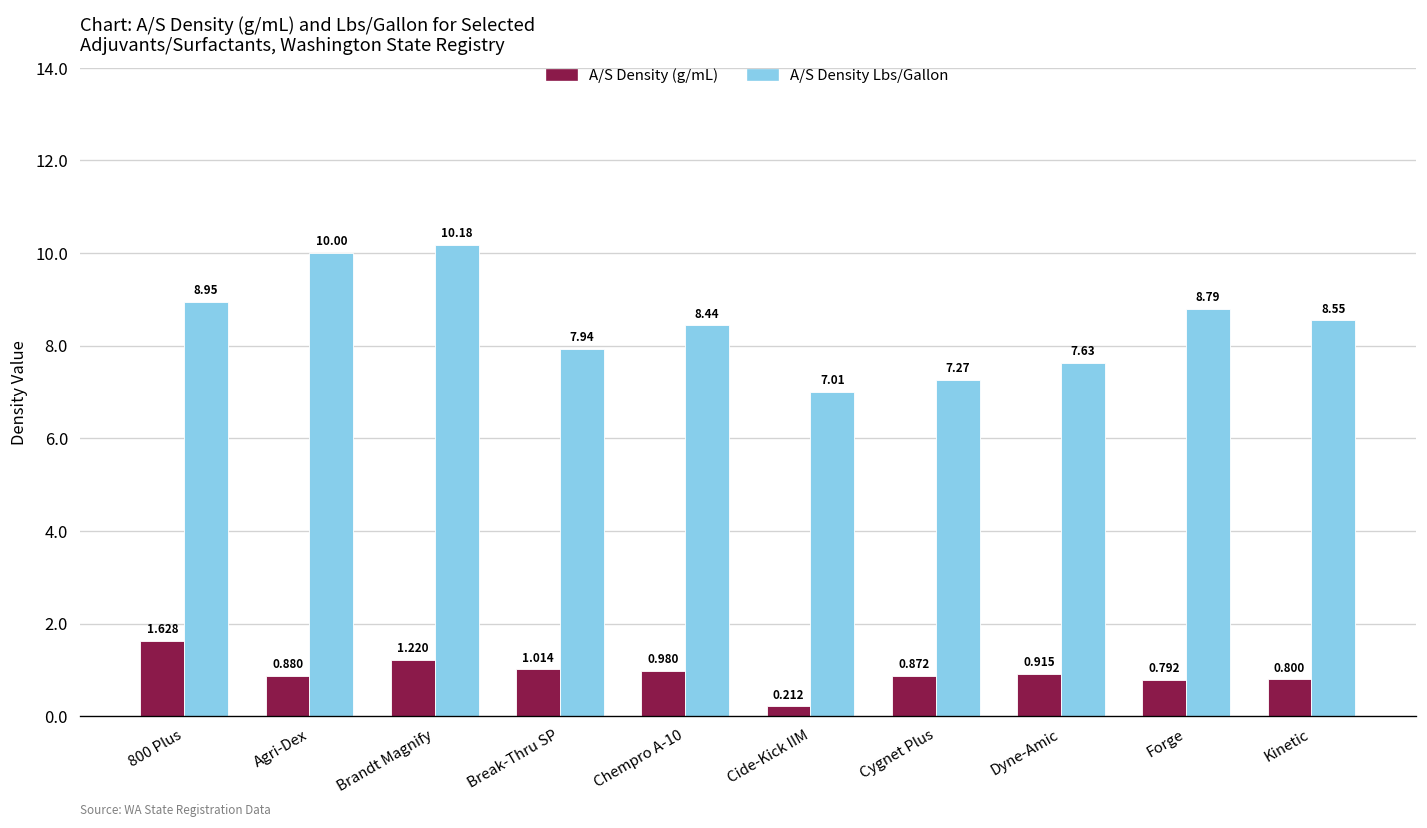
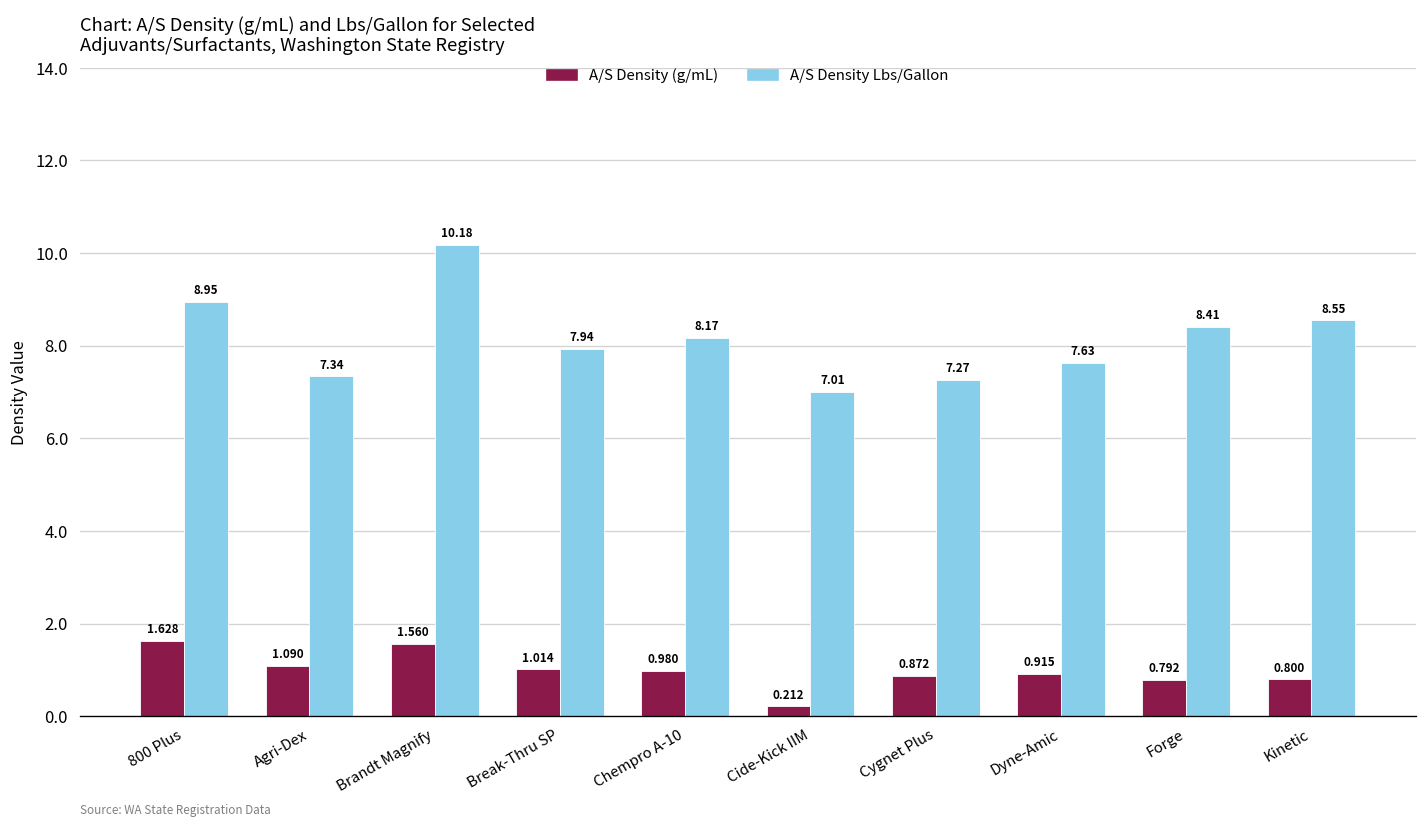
  {
    "A/S Density (g/mL)": {
      "800 Plus": 1.628,
-     "Agri-Dex": 0.880,
-     "Brandt Magnify": 1.220,
+     "Agri-Dex": 1.090,
+     "Brandt Magnify": 1.560,
      "Break-Thru SP": 1.014,
      "Chempro A-10": 0.980,
      "Cide-Kick IIM": 0.212,
      "Cygnet Plus": 0.872,
      "Dyne-Amic": 0.915,
      "Forge": 0.792,
      "Kinetic": 0.800
    },
    "A/S Density Lbs/Gallon": {
      "800 Plus": 8.95,
-     "Agri-Dex": 10.00,
+     "Agri-Dex": 7.34,
      "Brandt Magnify": 10.18,
      "Break-Thru SP": 7.94,
-     "Chempro A-10": 8.44,
+     "Chempro A-10": 8.17,
      "Cide-Kick IIM": 7.01,
      "Cygnet Plus": 7.27,
      "Dyne-Amic": 7.63,
-     "Forge": 8.79,
+     "Forge": 8.41,
      "Kinetic": 8.55
    }
  }
